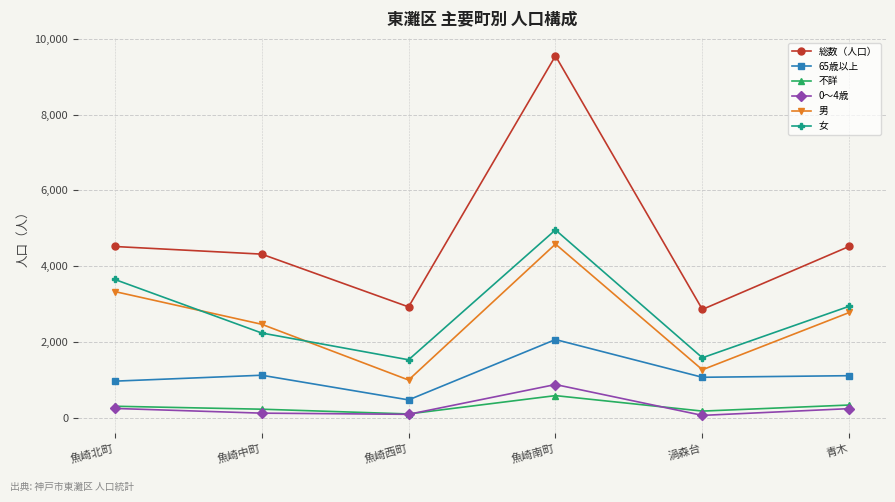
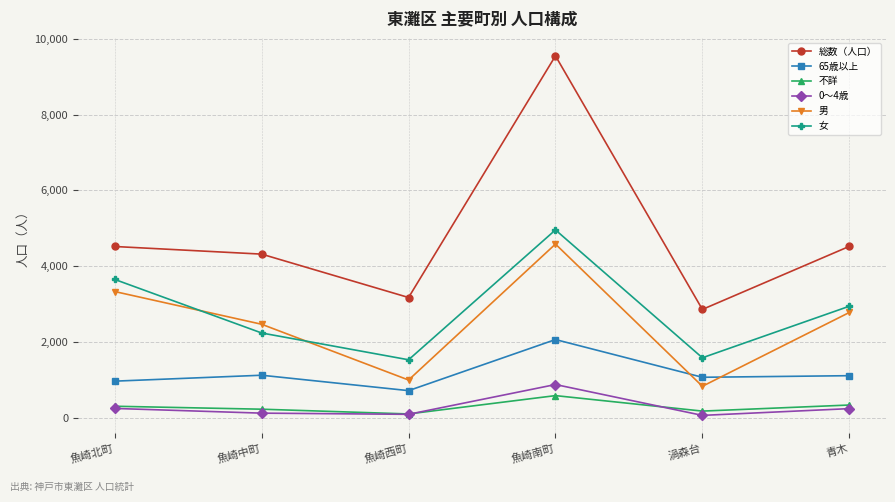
  {
    "総数（人口）": {
      "魚崎北町": "4,500",
      "魚崎中町": "4,300",
-     "魚崎西町": "2,900",
+     "魚崎西町": "3,200",
      "魚崎南町": "9,500",
      "渦森台": "2,900",
      "青木": "4,500"
    },
    "65歳以上": {
      "魚崎北町": "1,000",
      "魚崎中町": "1,100",
-     "魚崎西町": "500",
+     "魚崎西町": "700",
      "魚崎南町": "2,100",
      "渦森台": "1,100",
      "青木": "1,100"
    },
    "0～4歳": {
      "魚崎中町": "100",
      "魚崎南町": "900",
      "渦森台": "100",
      "青木": "300"
    },
    "男": {
      "魚崎北町": "3,300",
      "魚崎中町": "2,500",
      "魚崎西町": "1,000",
      "魚崎南町": "4,600",
-     "渦森台": "1,300",
+     "渦森台": "800",
      "青木": "2,800"
    }
  }
